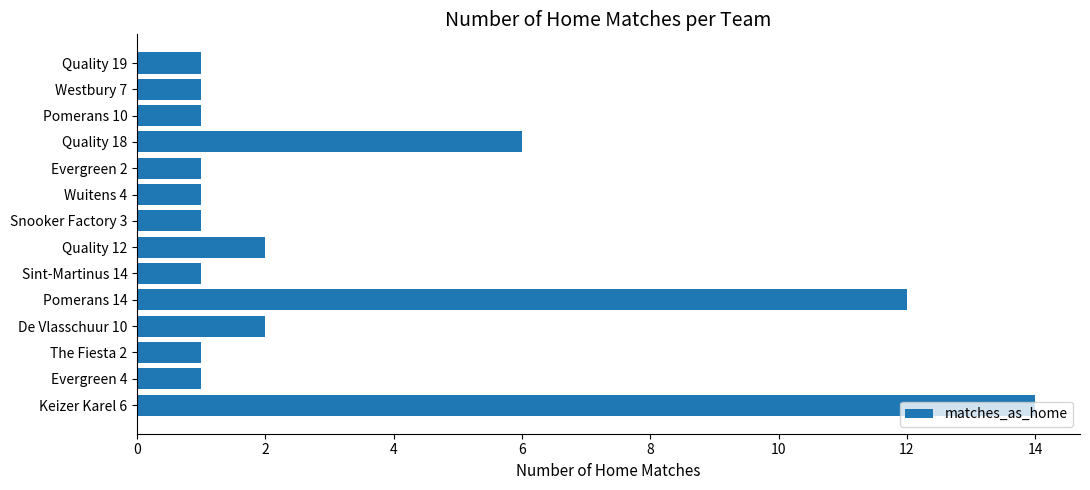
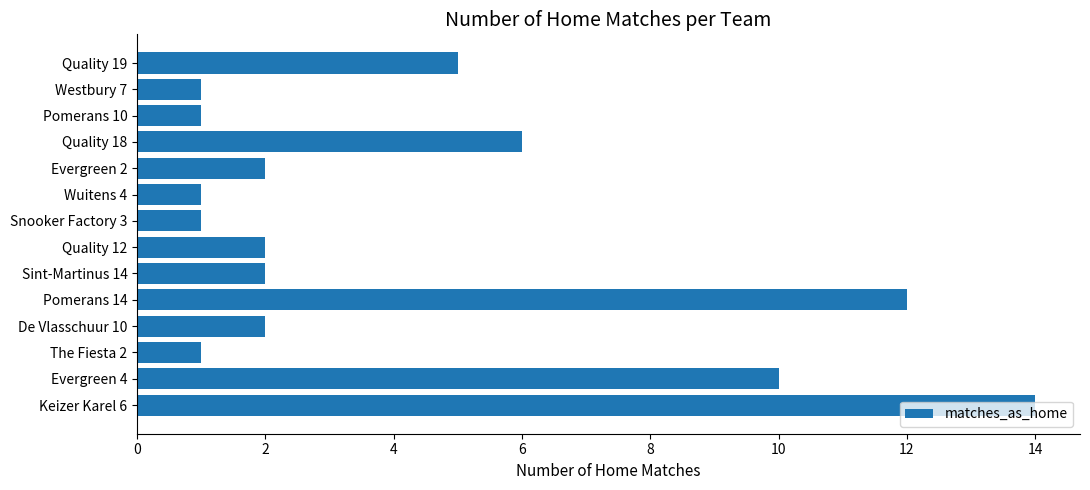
  {
-   "Quality 19": 1,
+   "Quality 19": 5,
    "Westbury 7": 1,
    "Pomerans 10": 1,
    "Quality 18": 6,
-   "Evergreen 2": 1,
+   "Evergreen 2": 2,
    "Wuitens 4": 1,
    "Snooker Factory 3": 1,
    "Quality 12": 2,
-   "Sint-Martinus 14": 1,
+   "Sint-Martinus 14": 2,
    "Pomerans 14": 12,
    "De Vlasschuur 10": 2,
    "The Fiesta 2": 1,
-   "Evergreen 4": 1
+   "Evergreen 4": 10
  }
